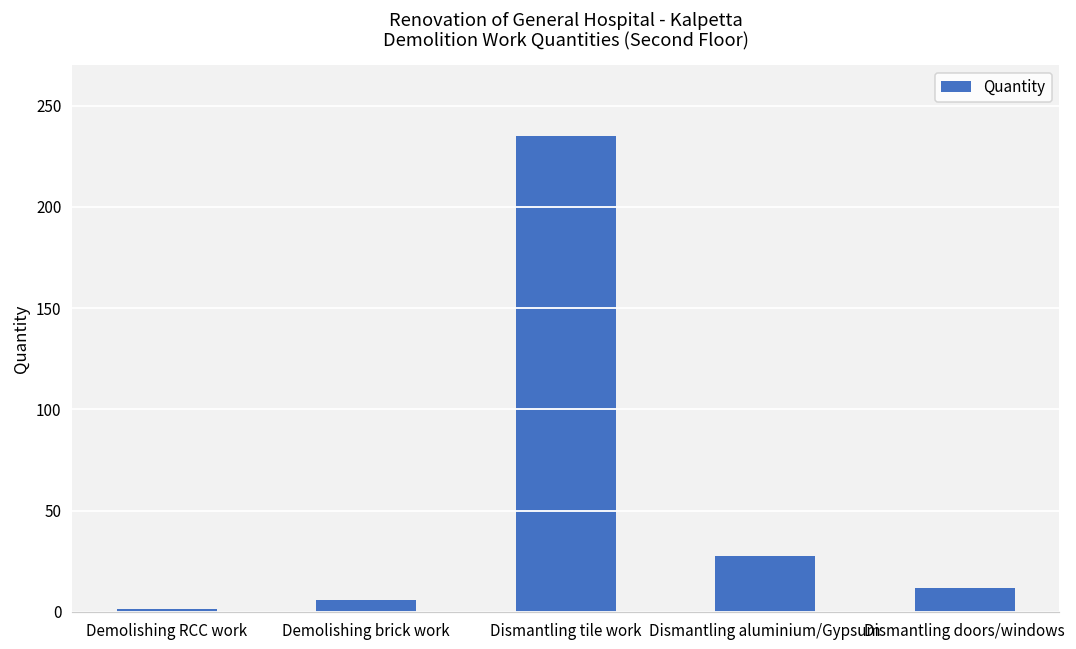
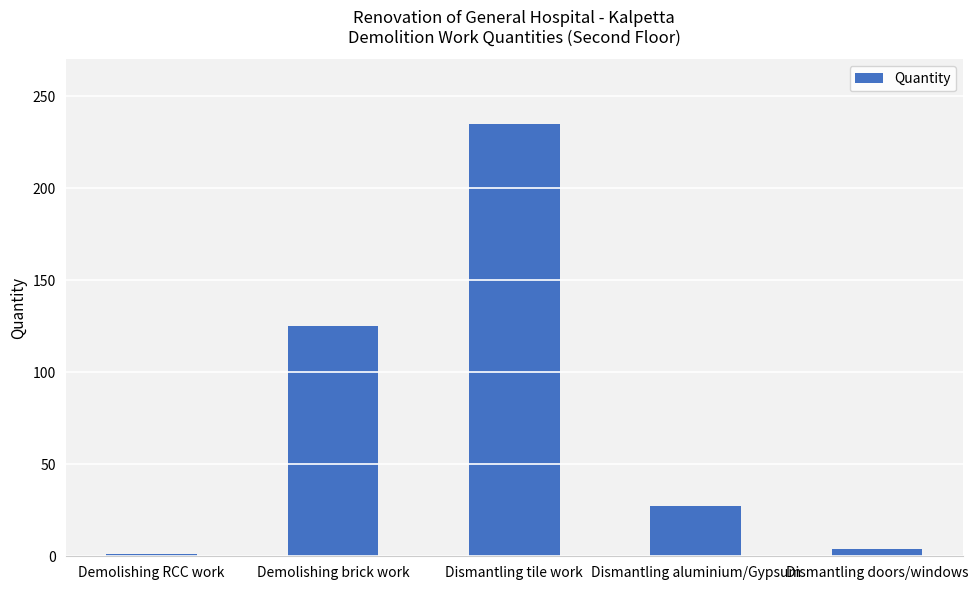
  {
    "Demolishing RCC work": 2,
-   "Demolishing brick work": 6,
+   "Demolishing brick work": 125,
    "Dismantling tile work": 235,
    "Dismantling aluminium/Gypsum": 27,
-   "Dismantling doors/windows": 12
+   "Dismantling doors/windows": 4
  }
